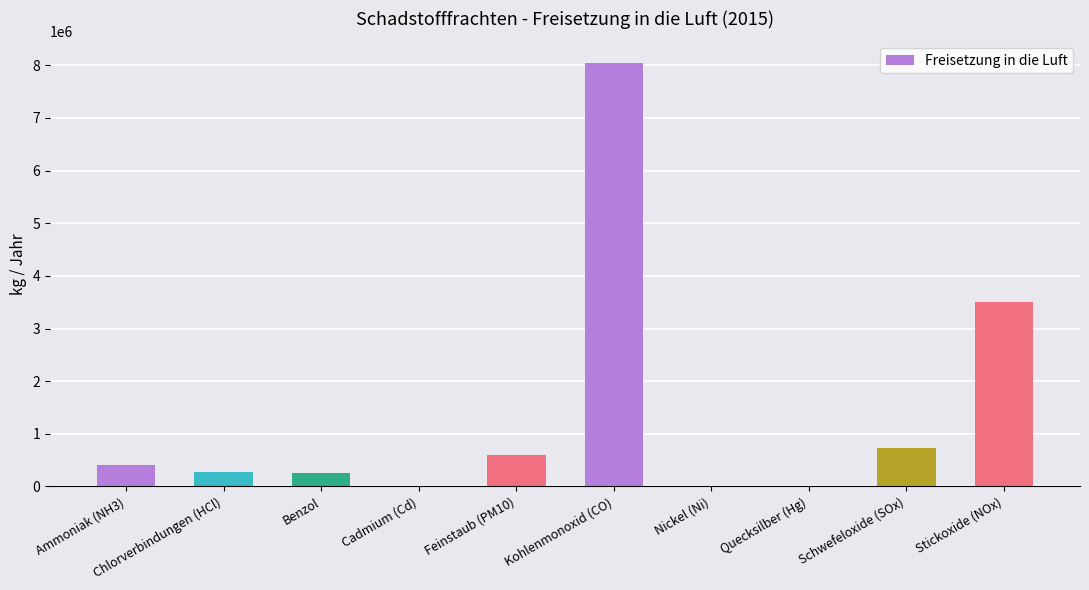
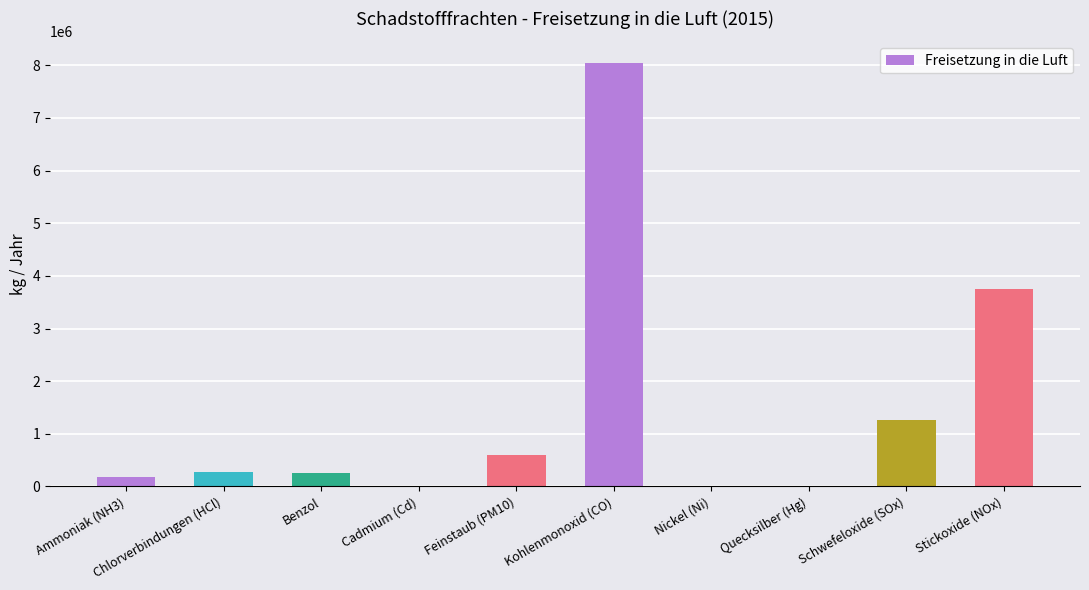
  {
-   "Ammoniak (NH3)": 400000,
+   "Ammoniak (NH3)": 200000,
    "Chlorverbindungen (HCl)": 300000,
    "Benzol": 300000,
    "Feinstaub (PM10)": 600000,
    "Kohlenmonoxid (CO)": 8100000,
-   "Schwefeloxide (SOx)": 700000,
-   "Stickoxide (NOx)": 3500000
+   "Schwefeloxide (SOx)": 1300000,
+   "Stickoxide (NOx)": 3800000
  }
